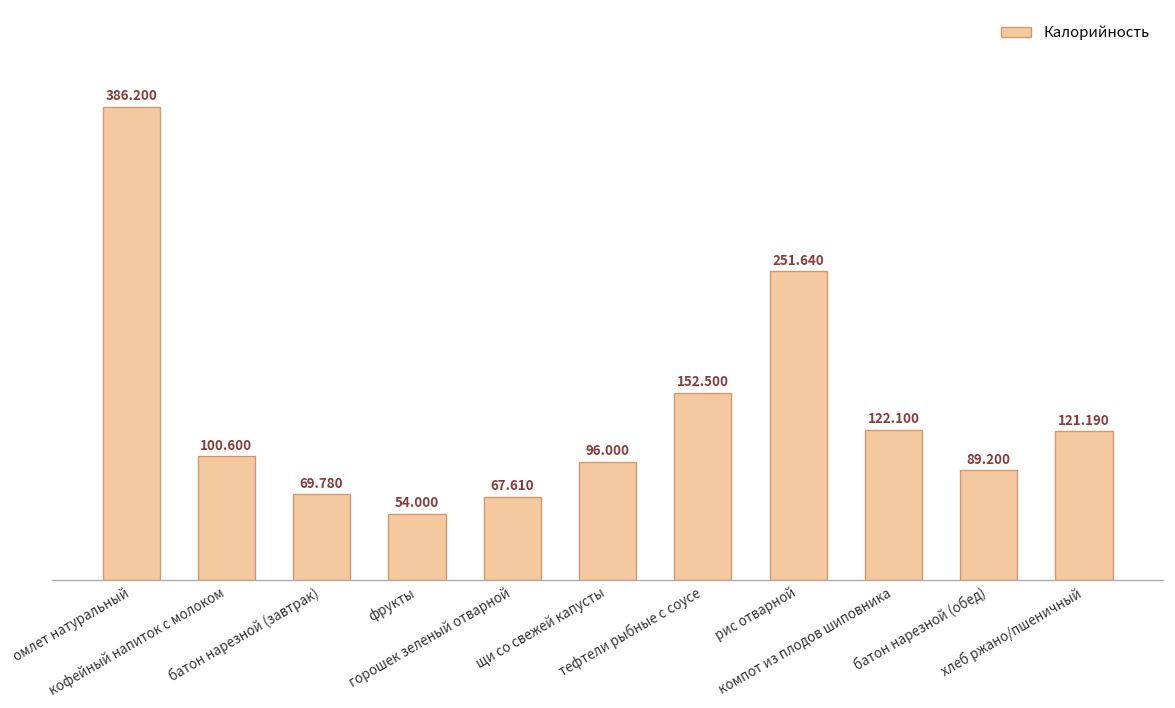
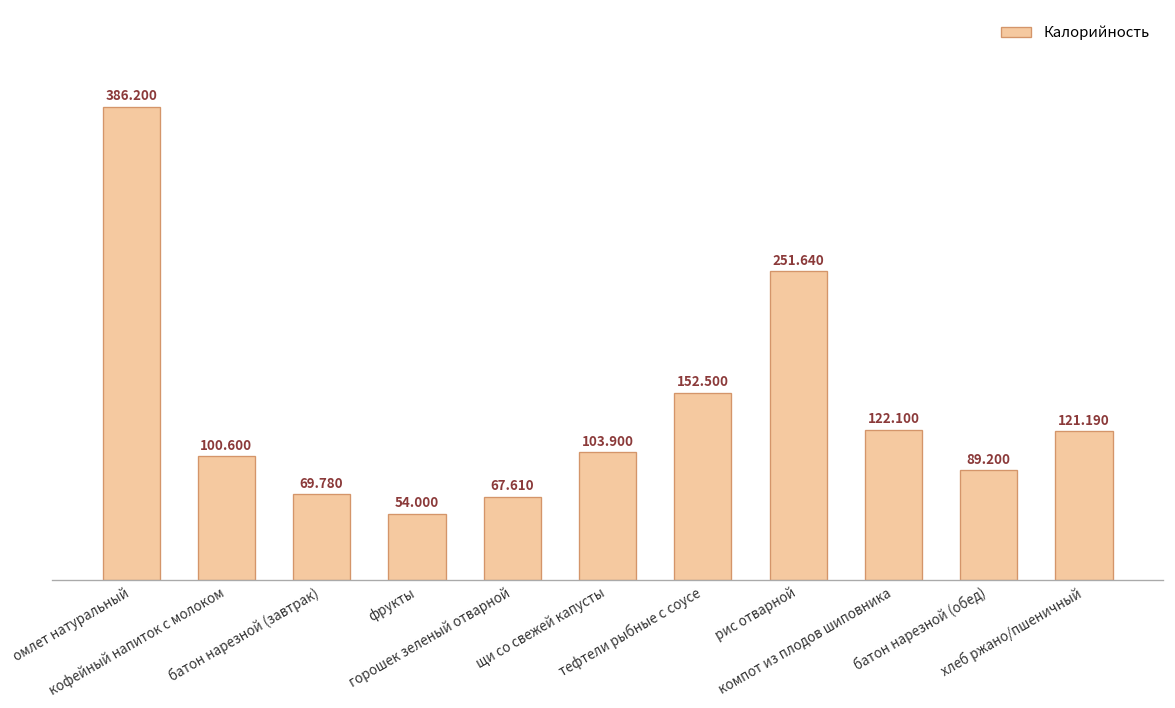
  {
    "омлет натуральный": 386.200,
    "кофейный напиток с молоком": 100.600,
    "батон нарезной (завтрак)": 69.780,
    "фрукты": 54.000,
    "горошек зеленый отварной": 67.610,
-   "щи со свежей капусты": 96.000,
+   "щи со свежей капусты": 103.900,
    "тефтели рыбные с соусе": 152.500,
    "рис отварной": 251.640,
    "компот из плодов шиповника": 122.100,
    "батон нарезной (обед)": 89.200,
    "хлеб ржано/пшеничный": 121.190
  }
